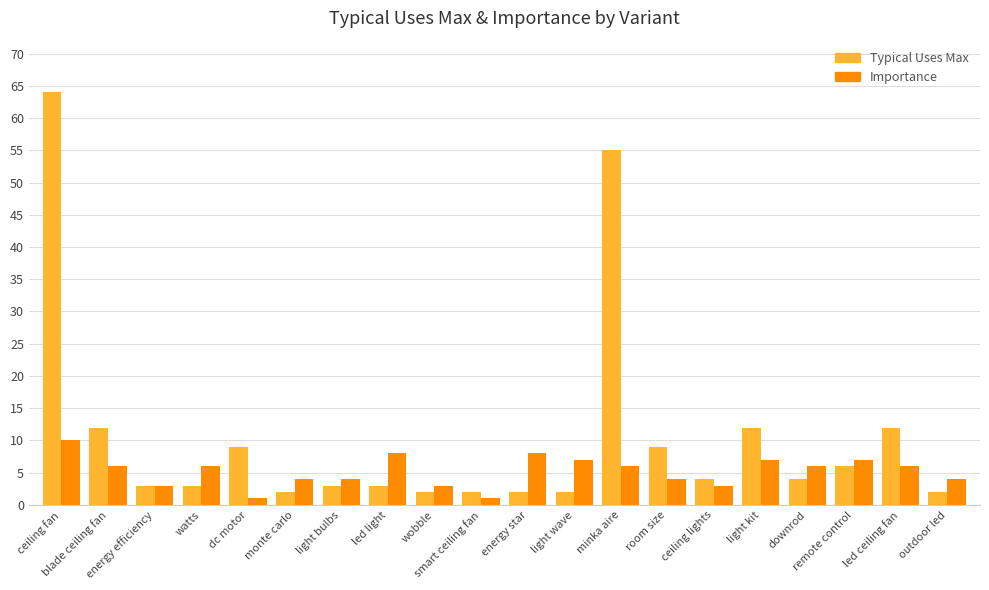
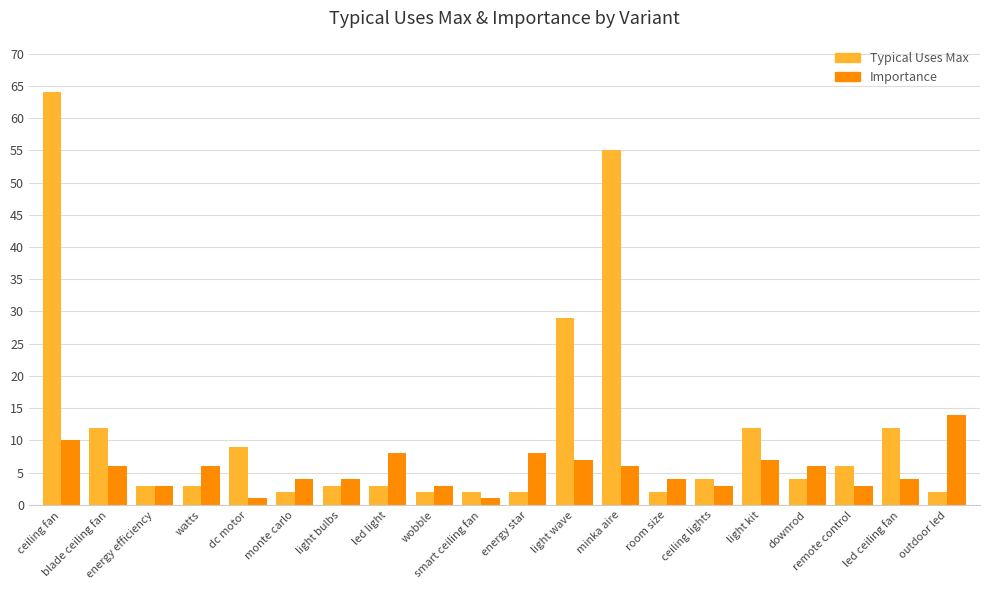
  {
    "Typical Uses Max": {
      "ceiling fan": 64,
      "blade ceiling fan": 12,
      "energy efficiency": 3,
      "watts": 3,
      "dc motor": 9,
      "monte carlo": 2,
      "light bulbs": 3,
      "led light": 3,
      "wobble": 2,
      "smart ceiling fan": 2,
      "energy star": 2,
-     "light wave": 2,
+     "light wave": 29,
      "minka aire": 55,
-     "room size": 9,
+     "room size": 2,
      "ceiling lights": 4,
      "light kit": 12,
      "downrod": 4,
      "remote control": 6,
      "led ceiling fan": 12,
      "outdoor led": 2
    },
    "Importance": {
      "ceiling fan": 10,
      "blade ceiling fan": 6,
      "energy efficiency": 3,
      "watts": 6,
      "dc motor": 1,
      "monte carlo": 4,
      "light bulbs": 4,
      "led light": 8,
      "wobble": 3,
      "smart ceiling fan": 1,
      "energy star": 8,
      "light wave": 7,
      "minka aire": 6,
      "room size": 4,
      "ceiling lights": 3,
      "light kit": 7,
      "downrod": 6,
-     "remote control": 7,
-     "led ceiling fan": 6,
-     "outdoor led": 4
+     "remote control": 3,
+     "led ceiling fan": 4,
+     "outdoor led": 14
    }
  }
